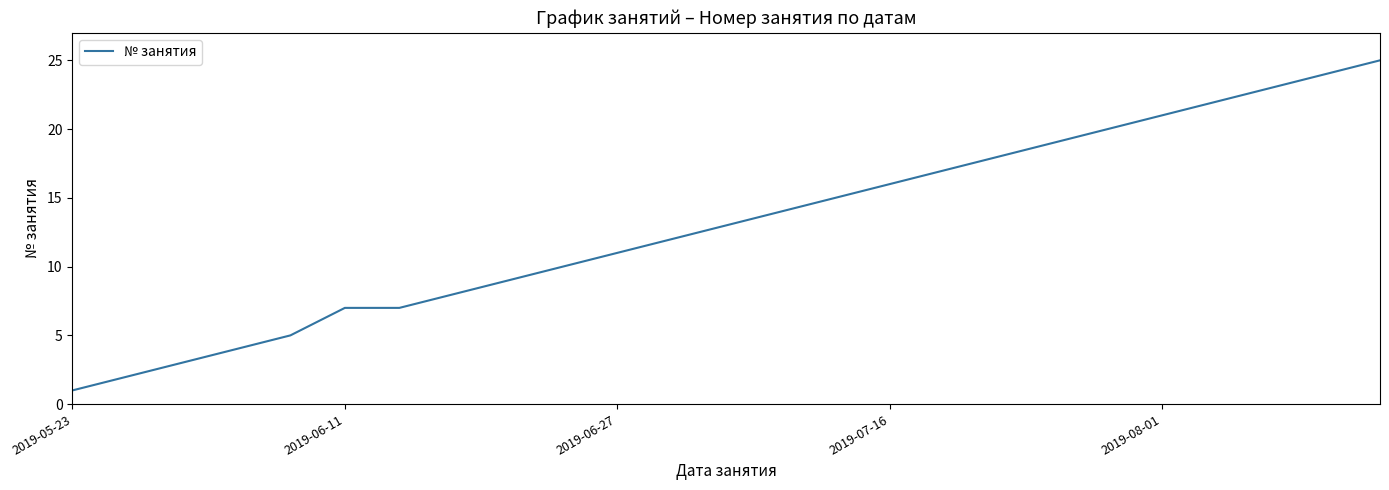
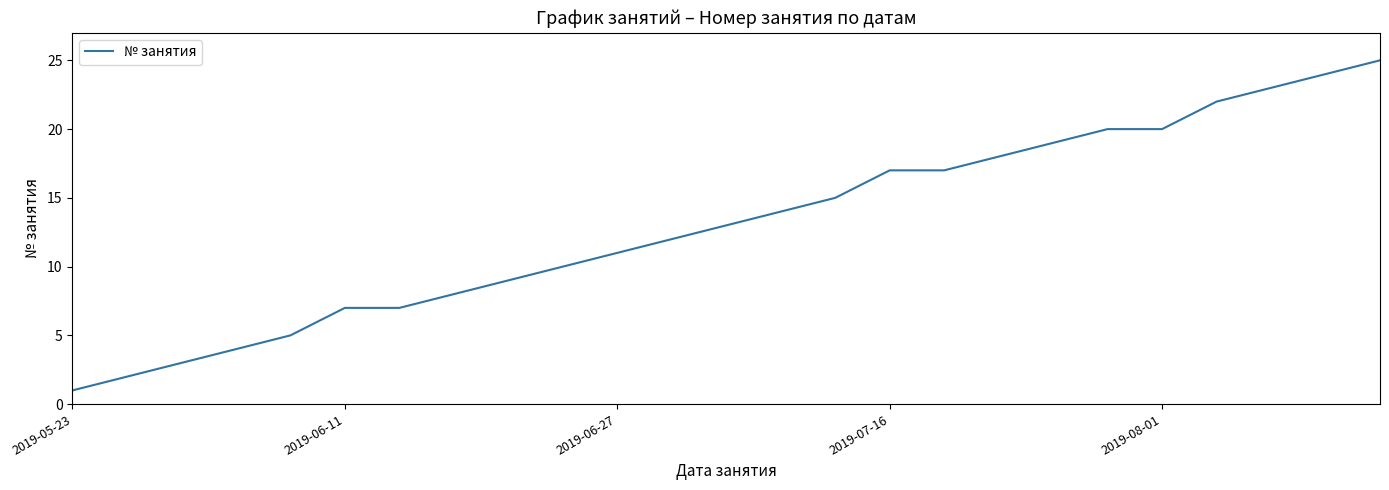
  {
    "2019-05-23": 1,
    "2019-06-11": 7,
    "2019-06-27": 11,
-   "2019-07-16": 16,
-   "2019-08-01": 21
+   "2019-07-16": 17,
+   "2019-08-01": 20
  }
